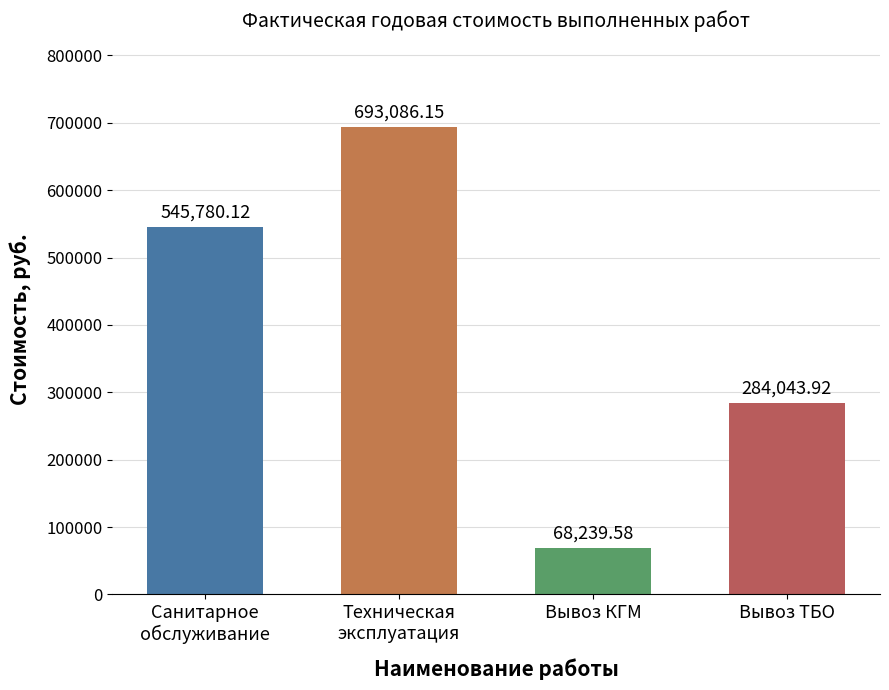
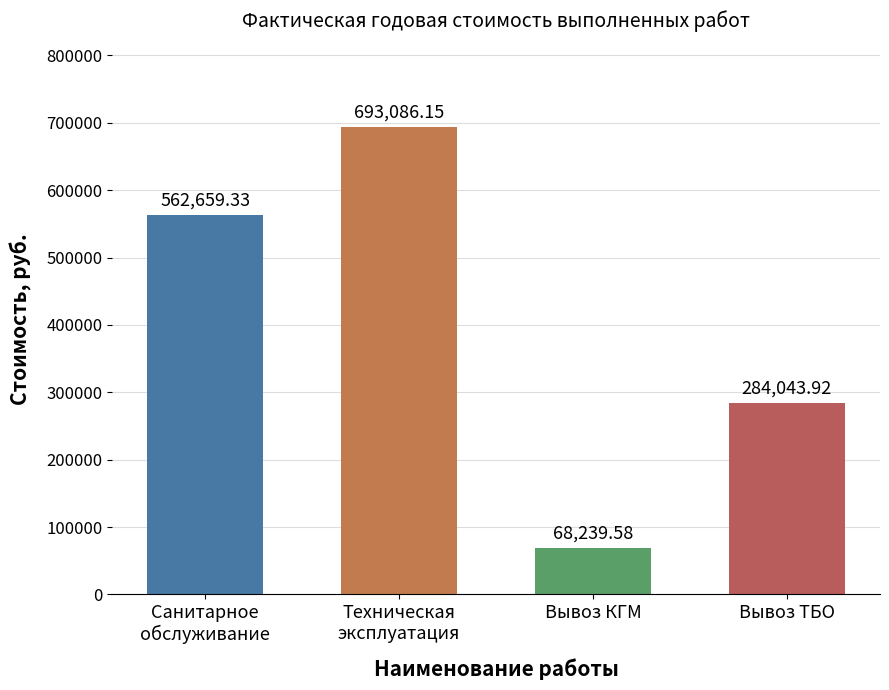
  {
-   "Санитарное обслуживание": "545,780.12",
+   "Санитарное обслуживание": "562,659.33",
    "Техническая эксплуатация": "693,086.15",
    "Вывоз КГМ": "68,239.58",
    "Вывоз ТБО": "284,043.92"
  }
